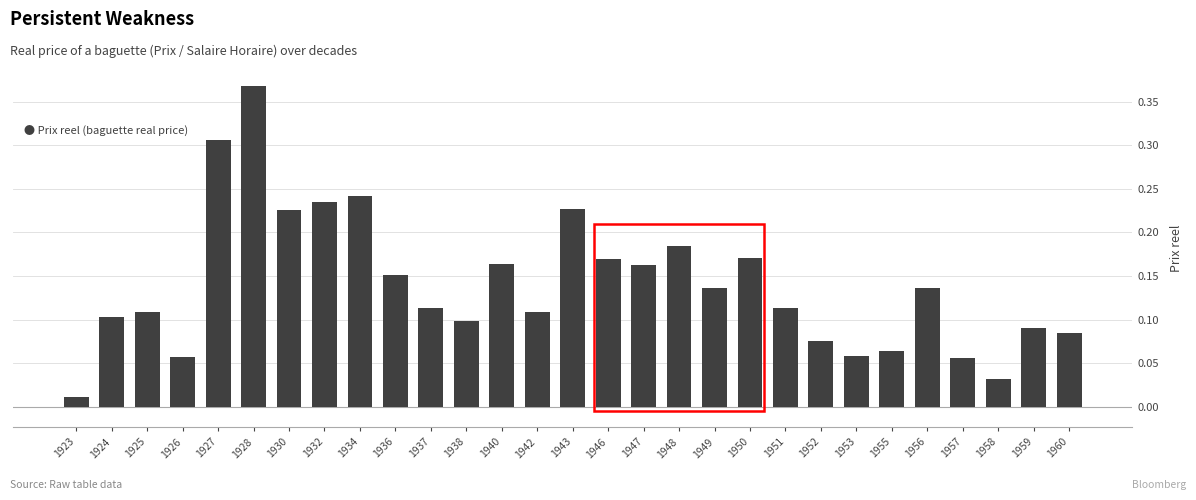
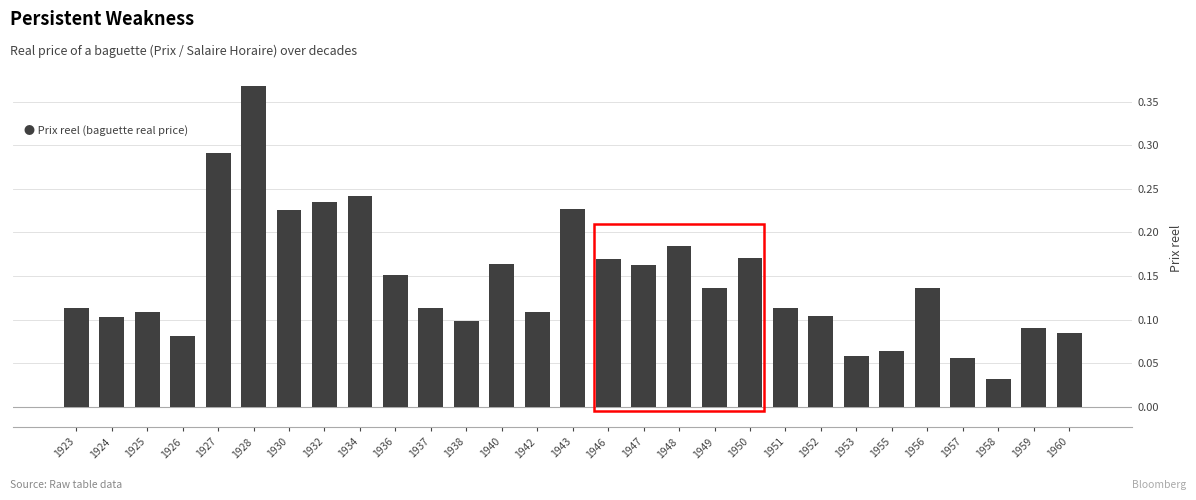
  {
-   "1923": 0.01,
+   "1923": 0.11,
    "1924": 0.10,
    "1925": 0.11,
-   "1926": 0.06,
-   "1927": 0.31,
+   "1926": 0.08,
+   "1927": 0.29,
    "1928": 0.37,
    "1930": 0.23,
    "1932": 0.24,
    "1934": 0.24,
    "1936": 0.15,
    "1937": 0.11,
    "1938": 0.10,
    "1940": 0.16,
    "1942": 0.11,
    "1943": 0.23,
    "1946": 0.17,
    "1947": 0.16,
    "1948": 0.18,
    "1949": 0.14,
    "1950": 0.17,
    "1951": 0.11,
-   "1952": 0.08,
+   "1952": 0.10,
    "1953": 0.06,
    "1955": 0.06,
    "1956": 0.14,
    "1957": 0.06,
    "1958": 0.03,
    "1959": 0.09,
    "1960": 0.09
  }
